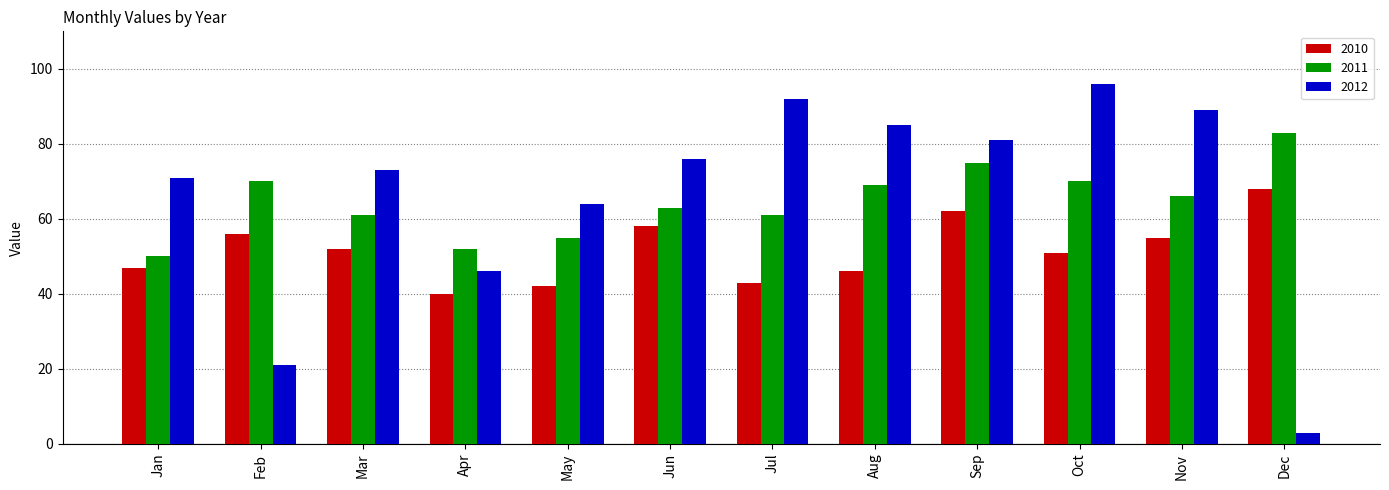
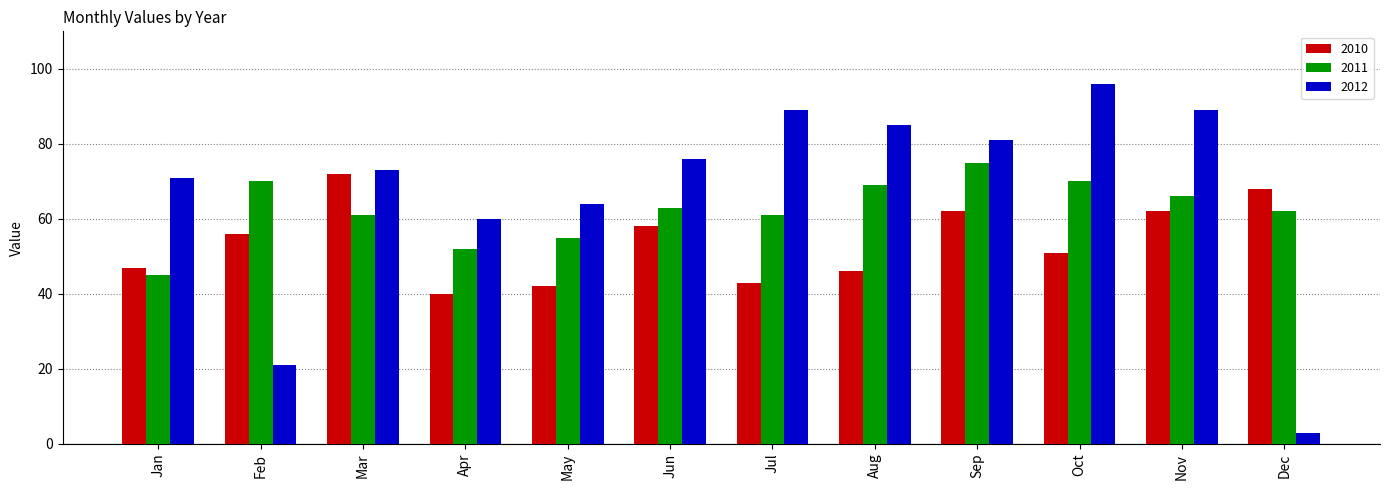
  {
    "2010": {
      "Jan": 47,
      "Feb": 56,
-     "Mar": 52,
+     "Mar": 72,
      "Apr": 40,
      "May": 42,
      "Jun": 58,
      "Jul": 43,
      "Aug": 46,
      "Sep": 62,
      "Oct": 51,
-     "Nov": 55,
+     "Nov": 62,
      "Dec": 68
    },
    "2011": {
-     "Jan": 50,
+     "Jan": 45,
      "Feb": 70,
      "Mar": 61,
      "Apr": 52,
      "May": 55,
      "Jun": 63,
      "Jul": 61,
      "Aug": 69,
      "Sep": 75,
      "Oct": 70,
      "Nov": 66,
-     "Dec": 83
+     "Dec": 62
    },
    "2012": {
      "Jan": 71,
      "Feb": 21,
      "Mar": 73,
-     "Apr": 46,
+     "Apr": 60,
      "May": 64,
      "Jun": 76,
-     "Jul": 92,
+     "Jul": 89,
      "Aug": 85,
      "Sep": 81,
      "Oct": 96,
      "Nov": 89,
      "Dec": 3
    }
  }
